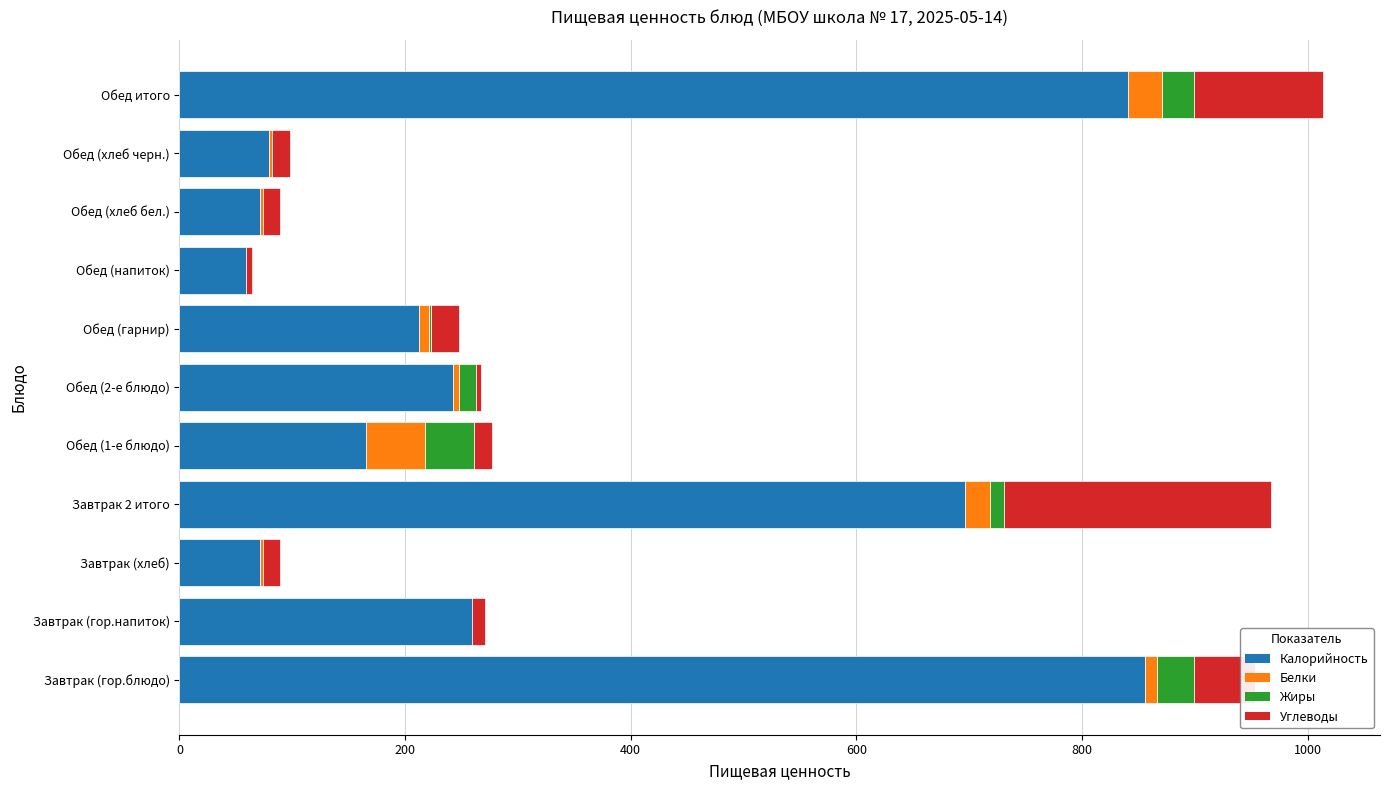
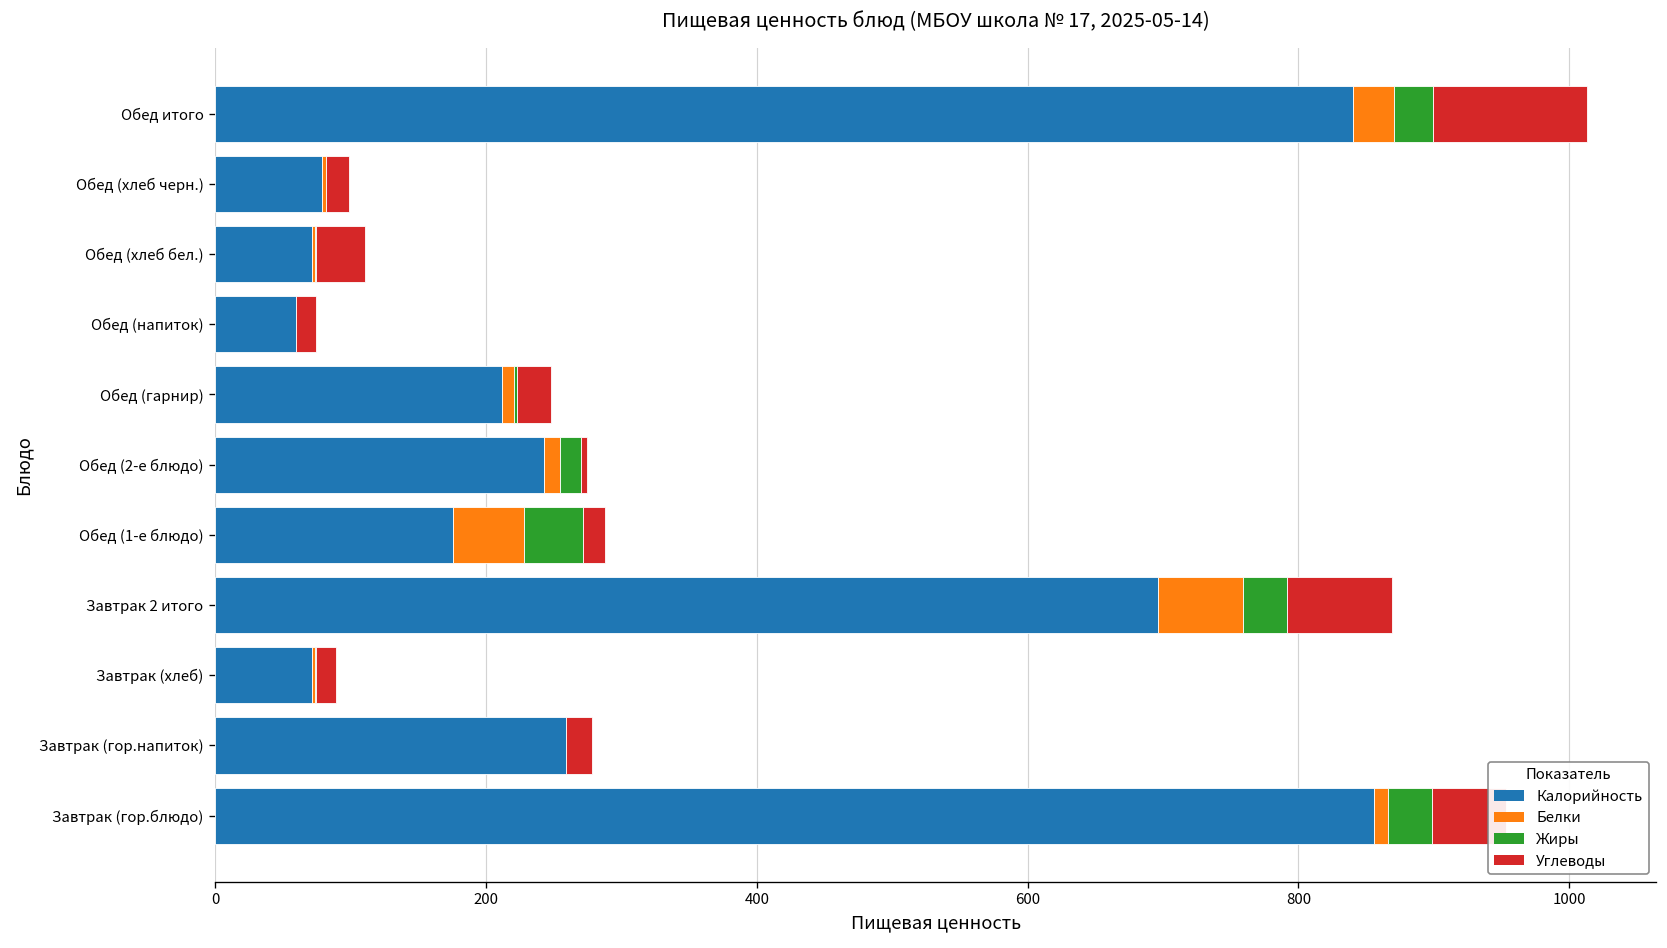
  {
    "Калорийность": {
      "Обед итого": 840,
      "Обед (хлеб черн.)": 79,
      "Обед (хлеб бел.)": 71,
      "Обед (напиток)": 59,
      "Обед (гарнир)": 212,
      "Обед (2-е блюдо)": 243,
-     "Обед (1-е блюдо)": 165,
+     "Обед (1-е блюдо)": 176,
      "Завтрак 2 итого": 696,
      "Завтрак (хлеб)": 71,
      "Завтрак (гор.напиток)": 259,
      "Завтрак (гор.блюдо)": 856
    },
    "Белки": {
      "Обед итого": 30,
      "Обед (хлеб черн.)": 3,
      "Обед (хлеб бел.)": 2,
      "Обед (гарнир)": 9,
-     "Обед (2-е блюдо)": 5,
+     "Обед (2-е блюдо)": 12,
      "Обед (1-е блюдо)": 52,
-     "Завтрак 2 итого": 22,
+     "Завтрак 2 итого": 63,
      "Завтрак (хлеб)": 2,
      "Завтрак (гор.напиток)": 0,
      "Завтрак (гор.блюдо)": 10
    },
    "Жиры": {
      "Обед итого": 29,
      "Обед (напиток)": 0,
      "Обед (гарнир)": 2,
      "Обед (2-е блюдо)": 16,
      "Обед (1-е блюдо)": 44,
-     "Завтрак 2 итого": 12,
+     "Завтрак 2 итого": 33,
      "Завтрак (гор.напиток)": 0,
      "Завтрак (гор.блюдо)": 33
    },
    "Углеводы": {
      "Обед итого": 114,
      "Обед (хлеб черн.)": 16,
-     "Обед (хлеб бел.)": 15,
-     "Обед (напиток)": 5,
+     "Обед (хлеб бел.)": 37,
+     "Обед (напиток)": 15,
      "Обед (гарнир)": 25,
      "Обед (2-е блюдо)": 4,
      "Обед (1-е блюдо)": 16,
-     "Завтрак 2 итого": 237,
+     "Завтрак 2 итого": 78,
      "Завтрак (хлеб)": 15,
-     "Завтрак (гор.напиток)": 12
+     "Завтрак (гор.напиток)": 19
    }
  }
